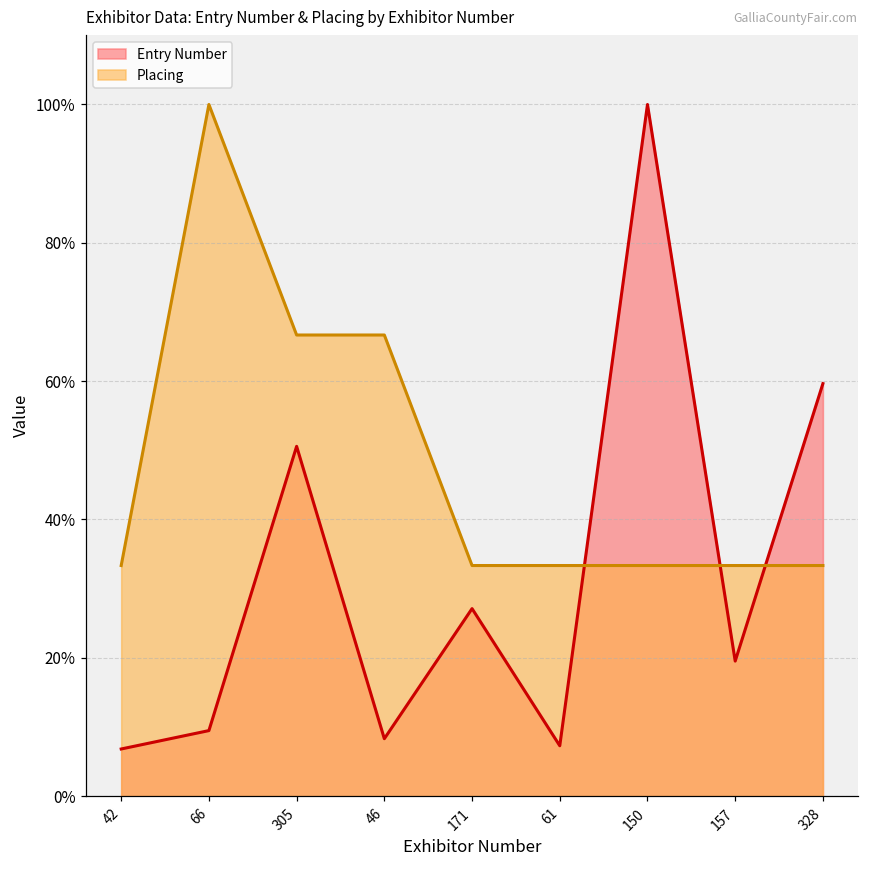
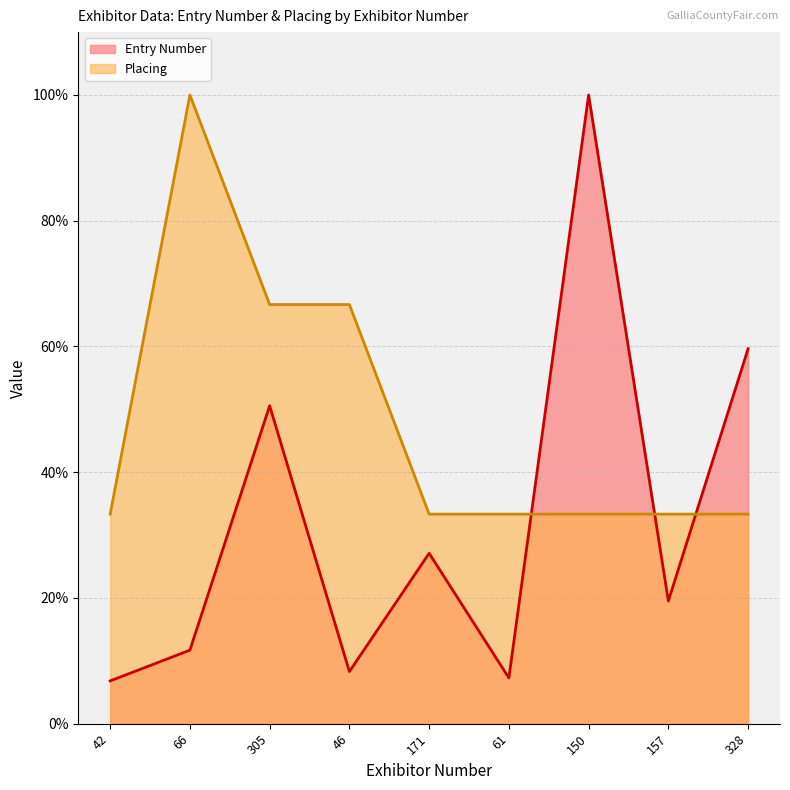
  {
    "Entry Number": {
      "42": "7%",
-     "66": "9%",
+     "66": "12%",
      "305": "51%",
      "46": "8%",
      "171": "27%",
      "61": "7%",
      "150": "100%",
      "157": "20%",
      "328": "60%"
    },
    "Placing": {
      "42": "33%",
      "66": "100%",
      "305": "67%",
      "46": "67%",
      "171": "33%",
      "61": "33%",
      "150": "33%",
      "157": "33%",
      "328": "33%"
    }
  }
